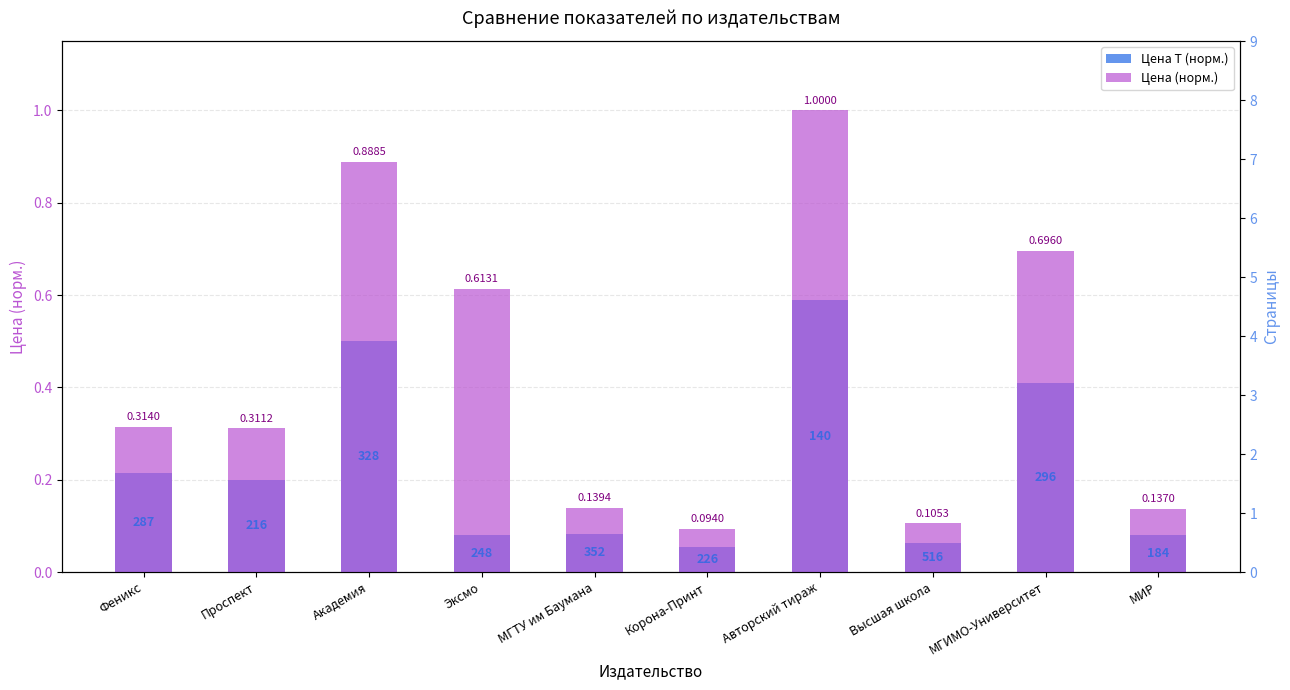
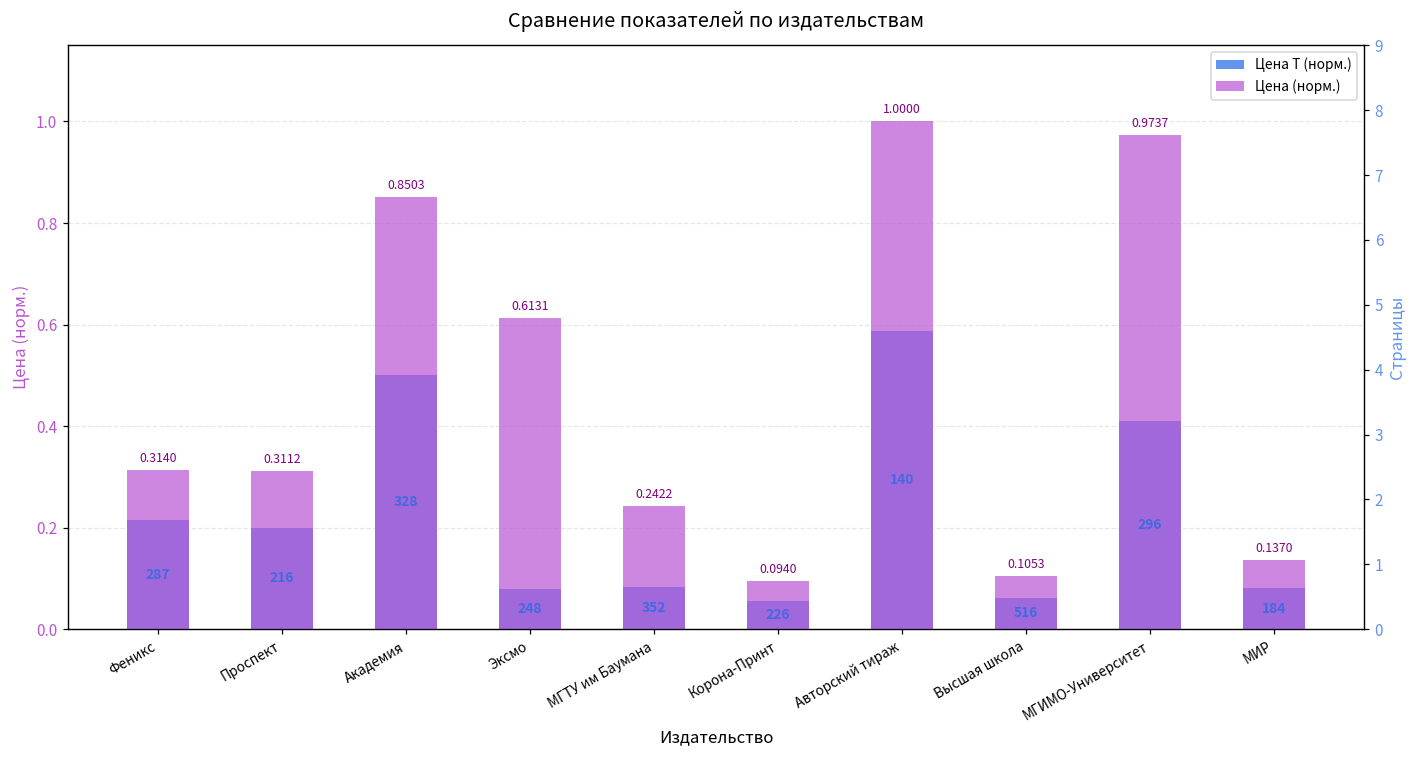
  {
    "Цена (норм.)": {
      "Феникс": 0.3140,
      "Проспект": 0.3112,
-     "Академия": 0.8885,
+     "Академия": 0.8503,
      "Эксмо": 0.6131,
-     "МГТУ им Баумана": 0.1394,
+     "МГТУ им Баумана": 0.2422,
      "Корона-Принт": 0.0940,
      "Авторский тираж": 1.0000,
      "Высшая школа": 0.1053,
-     "МГИМО-Университет": 0.6960,
+     "МГИМО-Университет": 0.9737,
      "МИР": 0.1370
    }
  }
